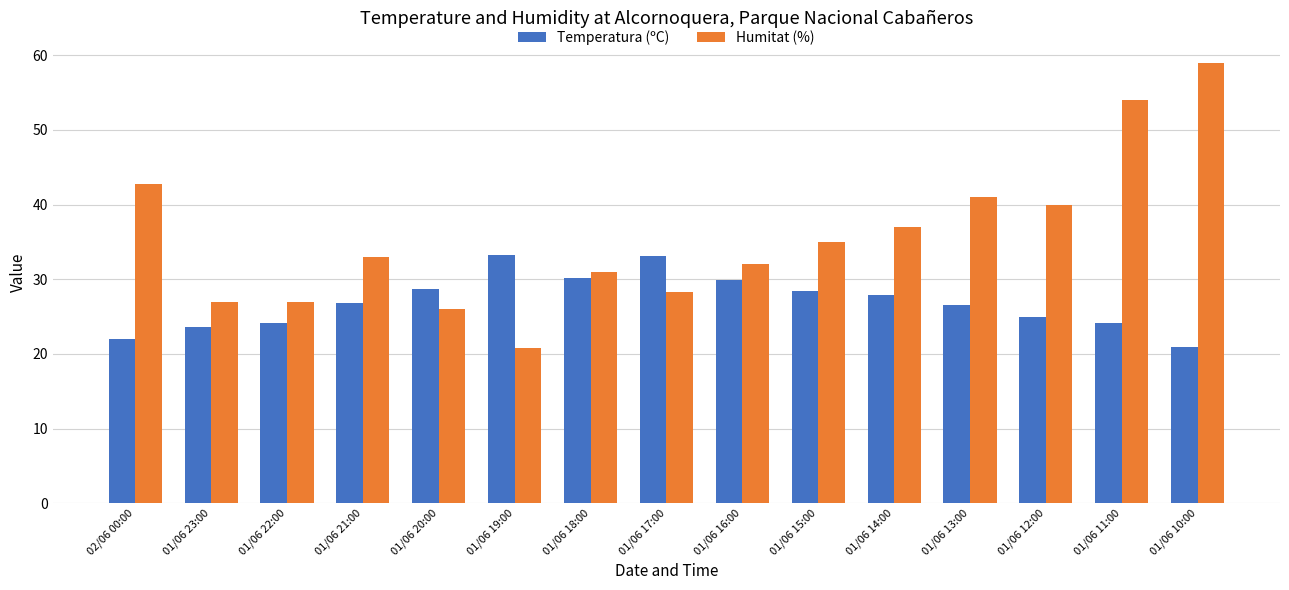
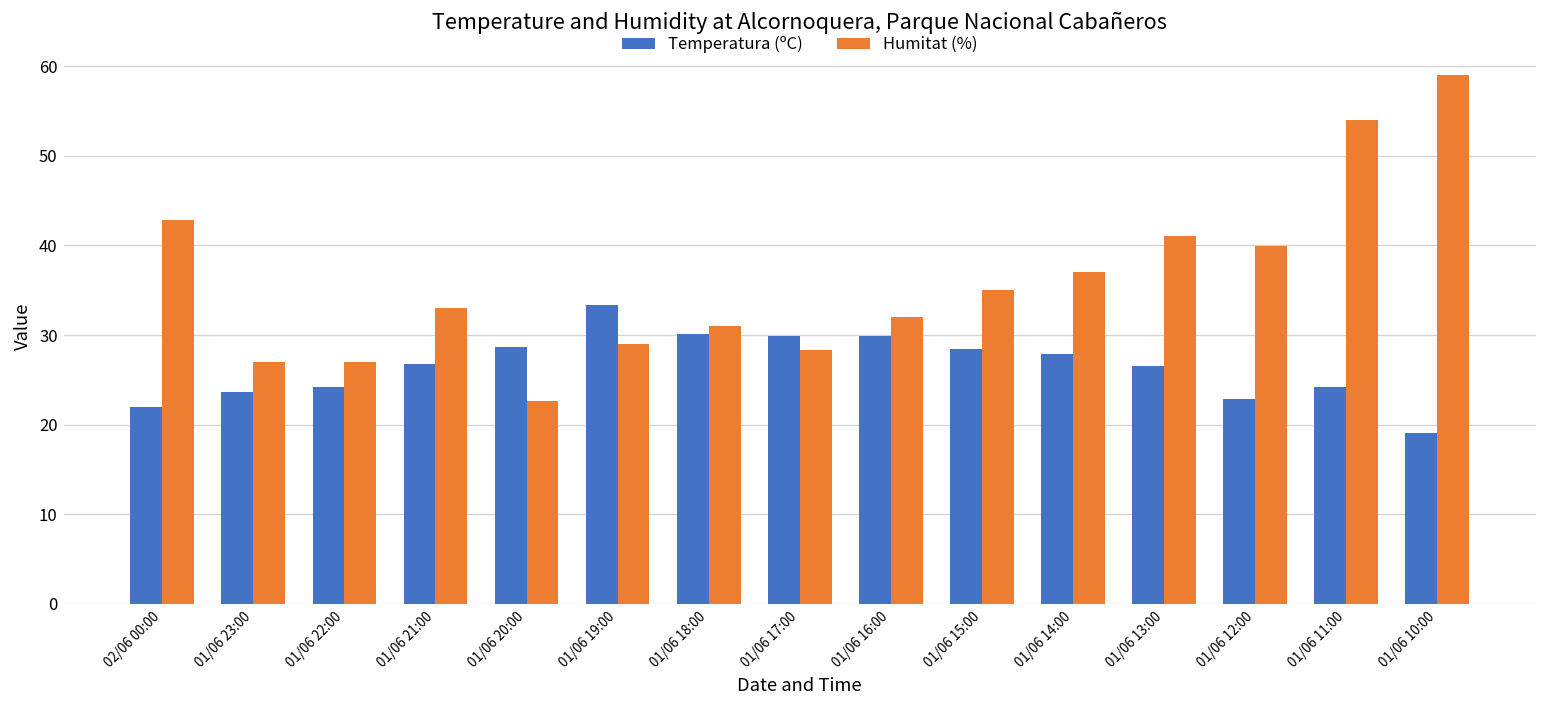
  {
    "Temperatura (ºC)": {
      "02/06 00:00": 22,
      "01/06 23:00": 24,
      "01/06 22:00": 24,
      "01/06 21:00": 27,
      "01/06 20:00": 29,
      "01/06 19:00": 33,
      "01/06 18:00": 30,
-     "01/06 17:00": 33,
+     "01/06 17:00": 30,
      "01/06 16:00": 30,
      "01/06 15:00": 28,
      "01/06 14:00": 28,
      "01/06 13:00": 27,
-     "01/06 12:00": 25,
+     "01/06 12:00": 23,
      "01/06 11:00": 24,
-     "01/06 10:00": 21
+     "01/06 10:00": 19
    },
    "Humitat (%)": {
      "02/06 00:00": 43,
      "01/06 23:00": 27,
      "01/06 22:00": 27,
      "01/06 21:00": 33,
-     "01/06 20:00": 26,
-     "01/06 19:00": 21,
+     "01/06 20:00": 23,
+     "01/06 19:00": 29,
      "01/06 18:00": 31,
      "01/06 17:00": 28,
      "01/06 16:00": 32,
      "01/06 15:00": 35,
      "01/06 14:00": 37,
      "01/06 13:00": 41,
      "01/06 12:00": 40,
      "01/06 11:00": 54,
      "01/06 10:00": 59
    }
  }
